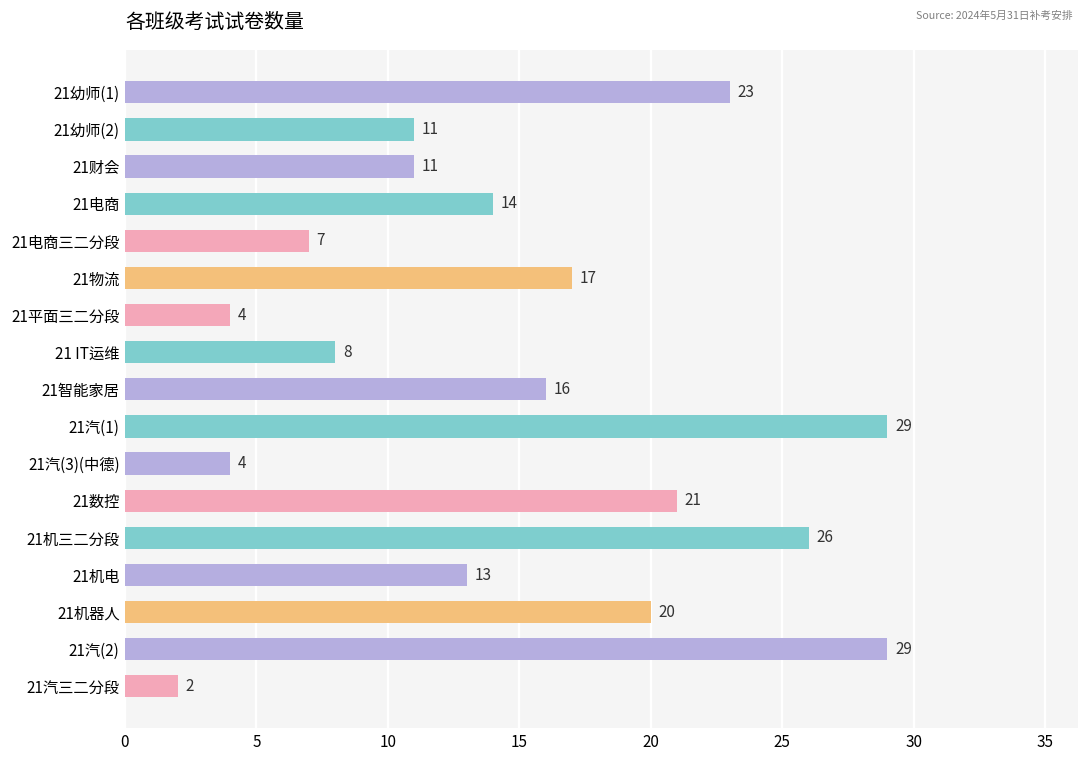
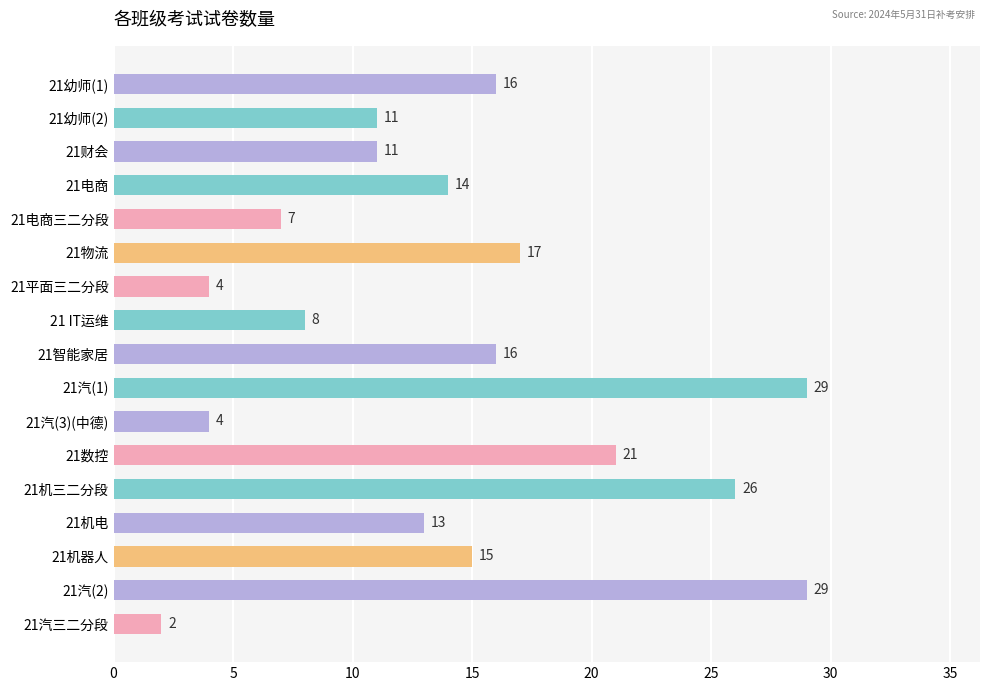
  {
-   "21幼师(1)": 23,
+   "21幼师(1)": 16,
    "21幼师(2)": 11,
    "21财会": 11,
    "21电商": 14,
    "21电商三二分段": 7,
    "21物流": 17,
    "21平面三二分段": 4,
    "21 IT运维": 8,
    "21智能家居": 16,
    "21汽(1)": 29,
    "21汽(3)(中德)": 4,
    "21数控": 21,
    "21机三二分段": 26,
    "21机电": 13,
-   "21机器人": 20,
+   "21机器人": 15,
    "21汽(2)": 29,
    "21汽三二分段": 2
  }
